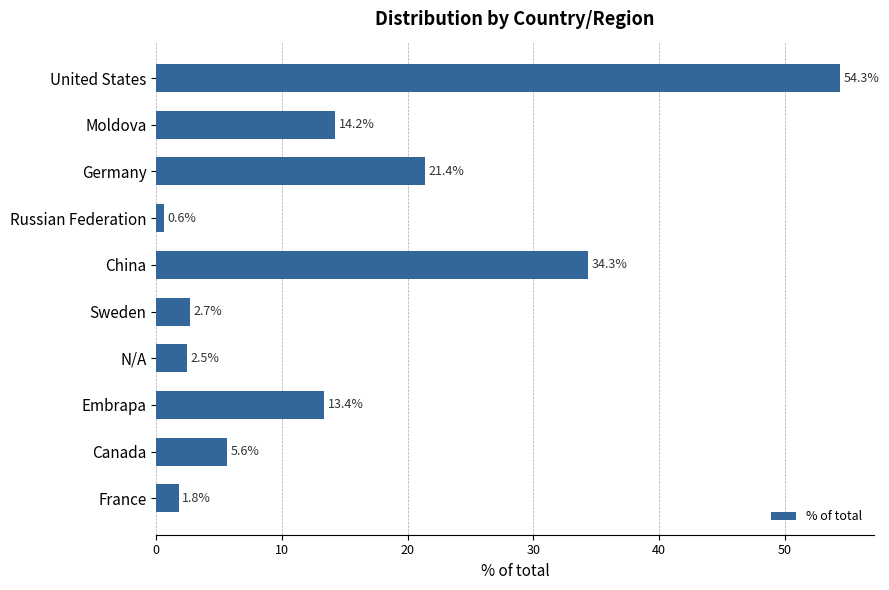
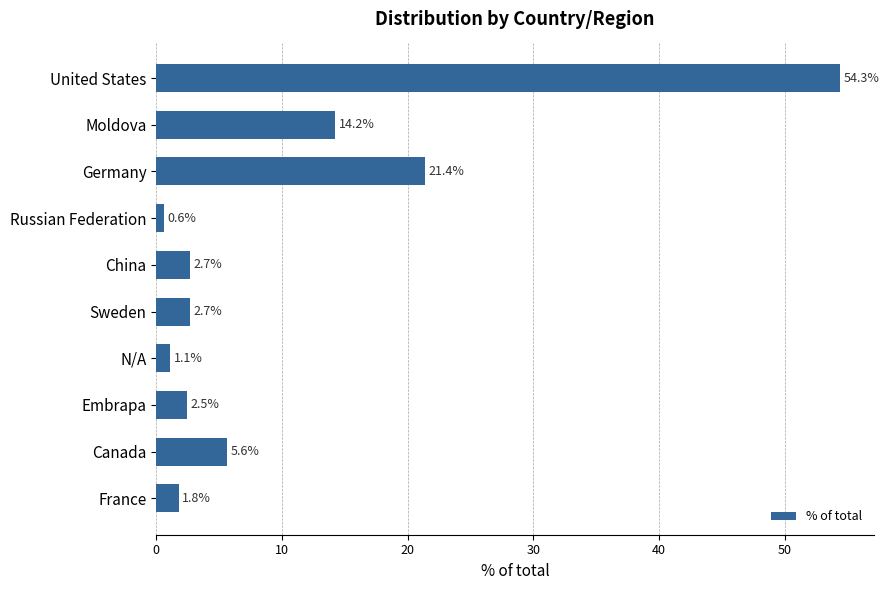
  {
    "United States": "54.3%",
    "Moldova": "14.2%",
    "Germany": "21.4%",
    "Russian Federation": "0.6%",
-   "China": "34.3%",
+   "China": "2.7%",
    "Sweden": "2.7%",
-   "N/A": "2.5%",
-   "Embrapa": "13.4%",
+   "N/A": "1.1%",
+   "Embrapa": "2.5%",
    "Canada": "5.6%",
    "France": "1.8%"
  }
